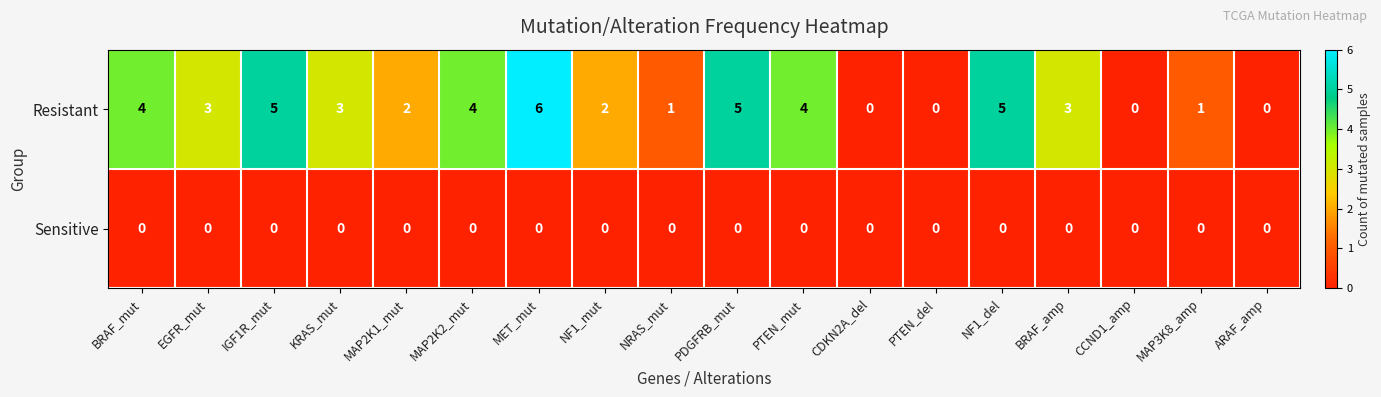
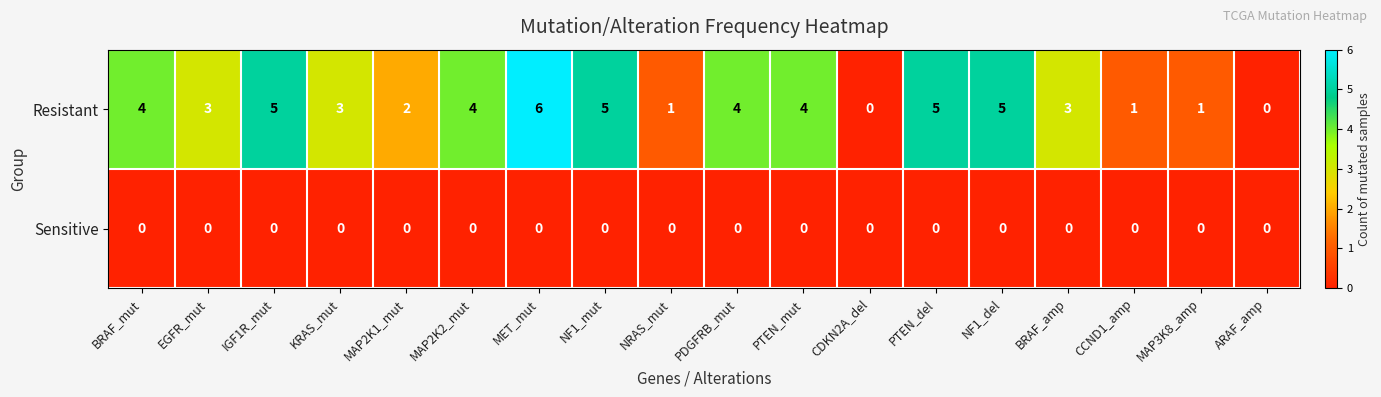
  {
    "Resistant": {
      "BRAF_mut": 4,
      "EGFR_mut": 3,
      "IGF1R_mut": 5,
      "KRAS_mut": 3,
      "MAP2K1_mut": 2,
      "MAP2K2_mut": 4,
      "MET_mut": 6,
-     "NF1_mut": 2,
+     "NF1_mut": 5,
      "NRAS_mut": 1,
-     "PDGFRB_mut": 5,
+     "PDGFRB_mut": 4,
      "PTEN_mut": 4,
      "CDKN2A_del": 0,
-     "PTEN_del": 0,
+     "PTEN_del": 5,
      "NF1_del": 5,
      "BRAF_amp": 3,
-     "CCND1_amp": 0,
+     "CCND1_amp": 1,
      "MAP3K8_amp": 1,
      "ARAF_amp": 0
    },
    "Sensitive": {
      "BRAF_mut": 0,
      "EGFR_mut": 0,
      "IGF1R_mut": 0,
      "KRAS_mut": 0,
      "MAP2K1_mut": 0,
      "MAP2K2_mut": 0,
      "MET_mut": 0,
      "NF1_mut": 0,
      "NRAS_mut": 0,
      "PDGFRB_mut": 0,
      "PTEN_mut": 0,
      "CDKN2A_del": 0,
      "PTEN_del": 0,
      "NF1_del": 0,
      "BRAF_amp": 0,
      "CCND1_amp": 0,
      "MAP3K8_amp": 0,
      "ARAF_amp": 0
    }
  }
